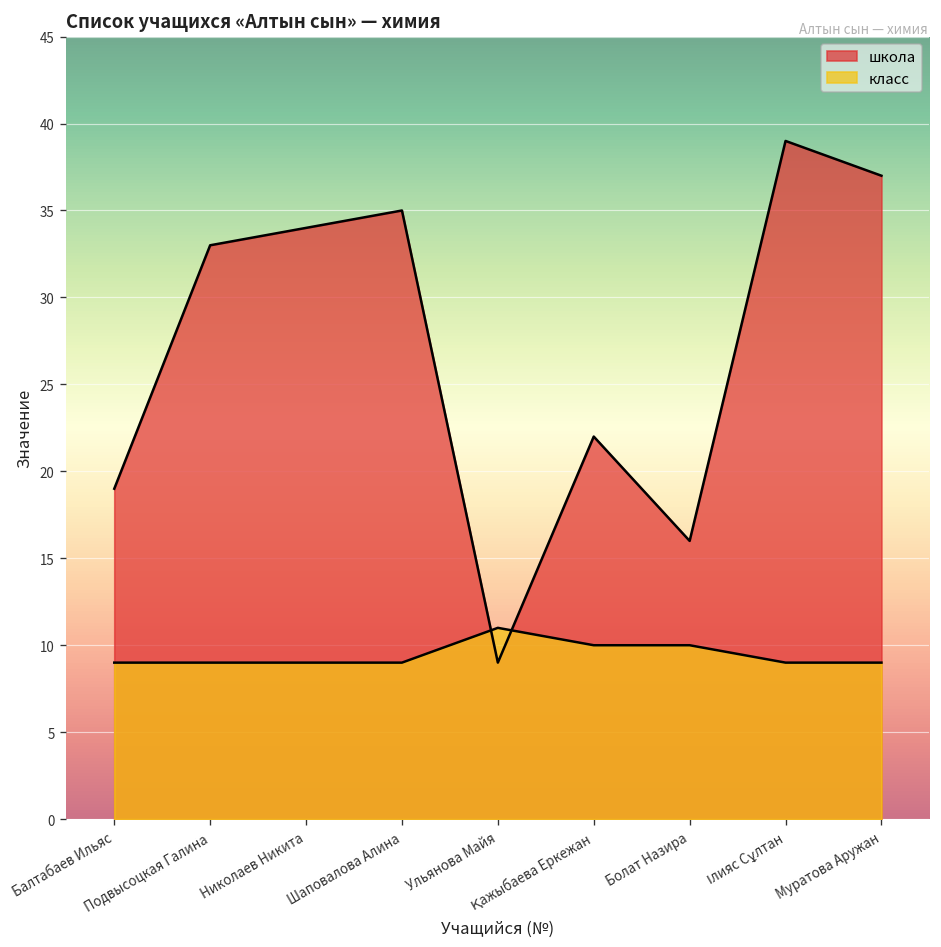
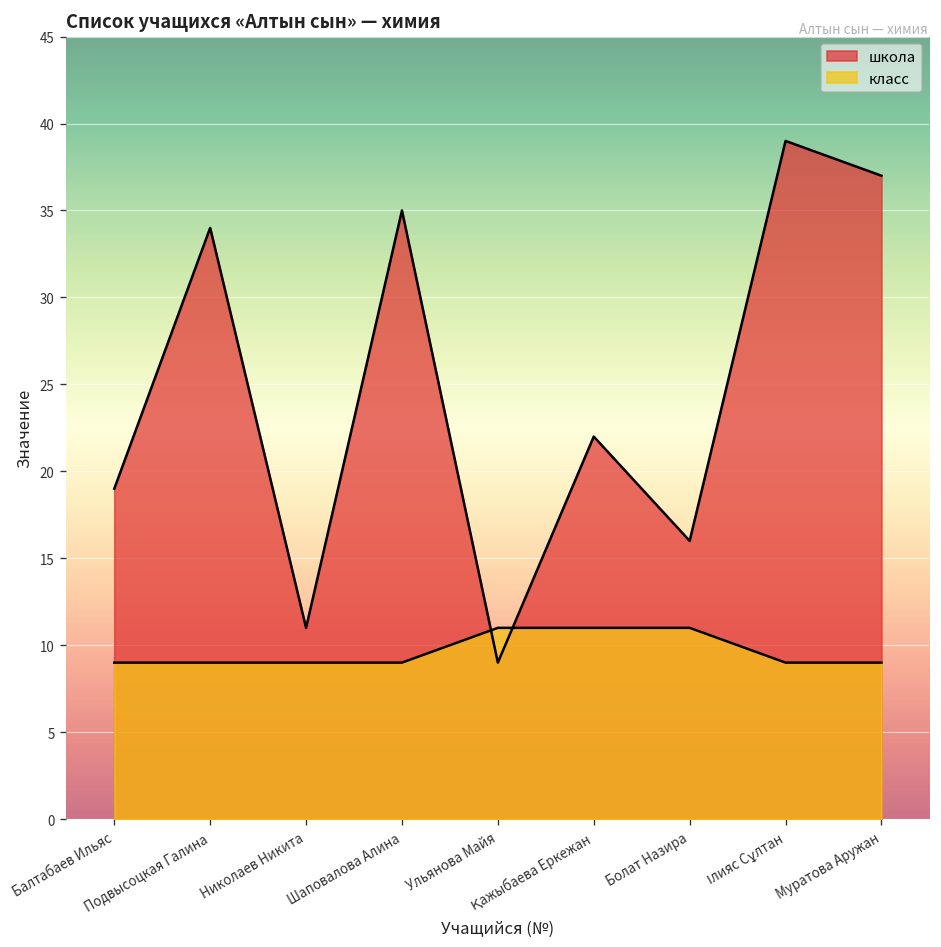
  {
    "школа": {
      "Балтабаев Ильяс": 19,
-     "Подвысоцкая Галина": 33,
-     "Николаев Никита": 34,
+     "Подвысоцкая Галина": 34,
+     "Николаев Никита": 11,
      "Шаповалова Алина": 35,
      "Ульянова Майя": 9,
      "Қажыбаева Еркежан": 22,
      "Болат Назира": 16,
      "Ілияс Сұлтан": 39,
      "Муратова Аружан": 37
    },
    "класс": {
      "Балтабаев Ильяс": 9,
      "Подвысоцкая Галина": 9,
      "Николаев Никита": 9,
      "Шаповалова Алина": 9,
      "Ульянова Майя": 11,
-     "Қажыбаева Еркежан": 10,
-     "Болат Назира": 10,
+     "Қажыбаева Еркежан": 11,
+     "Болат Назира": 11,
      "Ілияс Сұлтан": 9,
      "Муратова Аружан": 9
    }
  }
